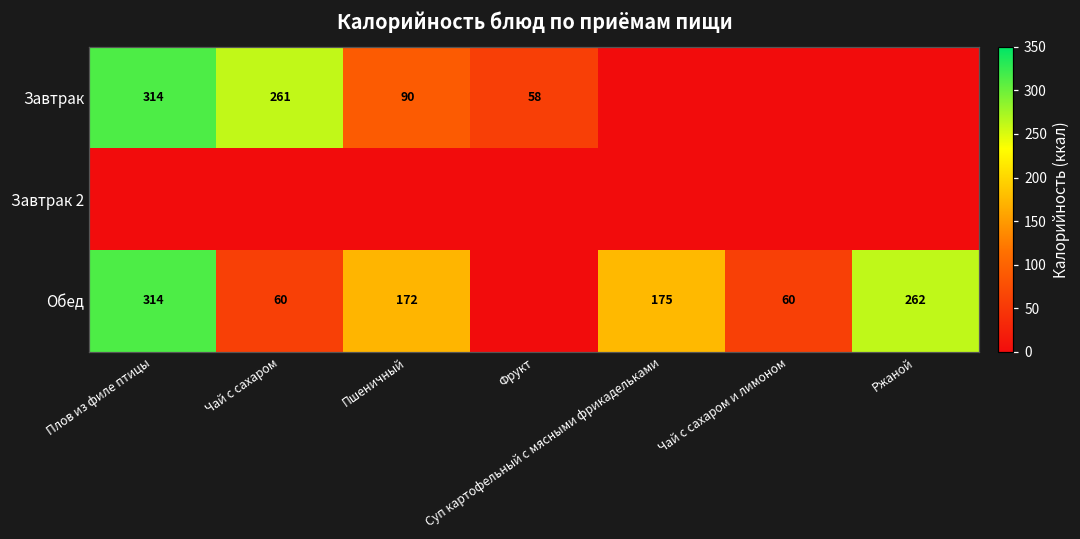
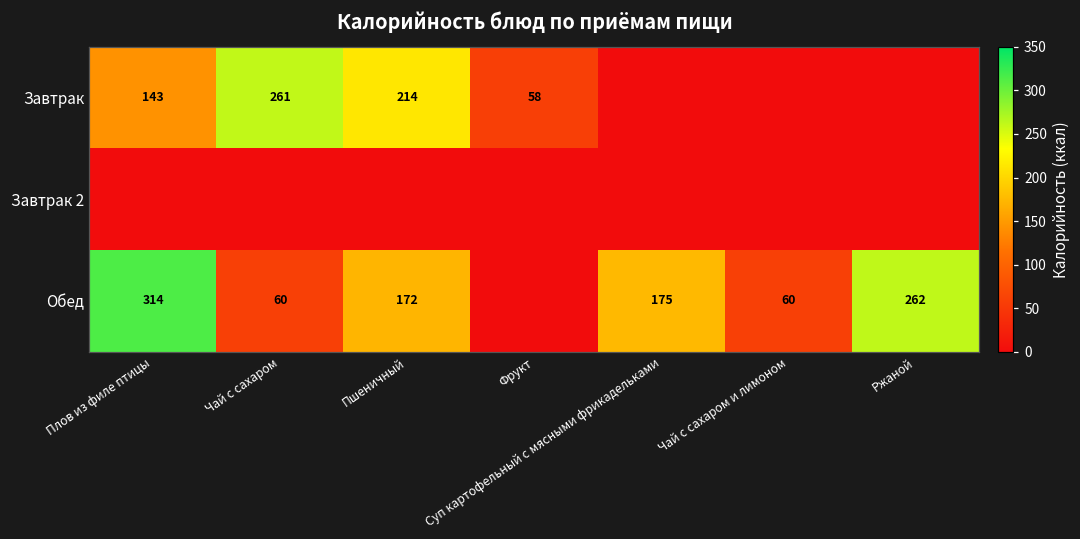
  {
    "Завтрак": {
-     "Плов из филе птицы": 314,
+     "Плов из филе птицы": 143,
      "Чай с сахаром": 261,
-     "Пшеничный": 90,
+     "Пшеничный": 214,
      "Фрукт": 58
    },
    "Обед": {
      "Плов из филе птицы": 314,
      "Чай с сахаром": 60,
      "Пшеничный": 172,
      "Суп картофельный с мясными фрикадельками": 175,
      "Чай с сахаром и лимоном": 60,
      "Ржаной": 262
    }
  }
